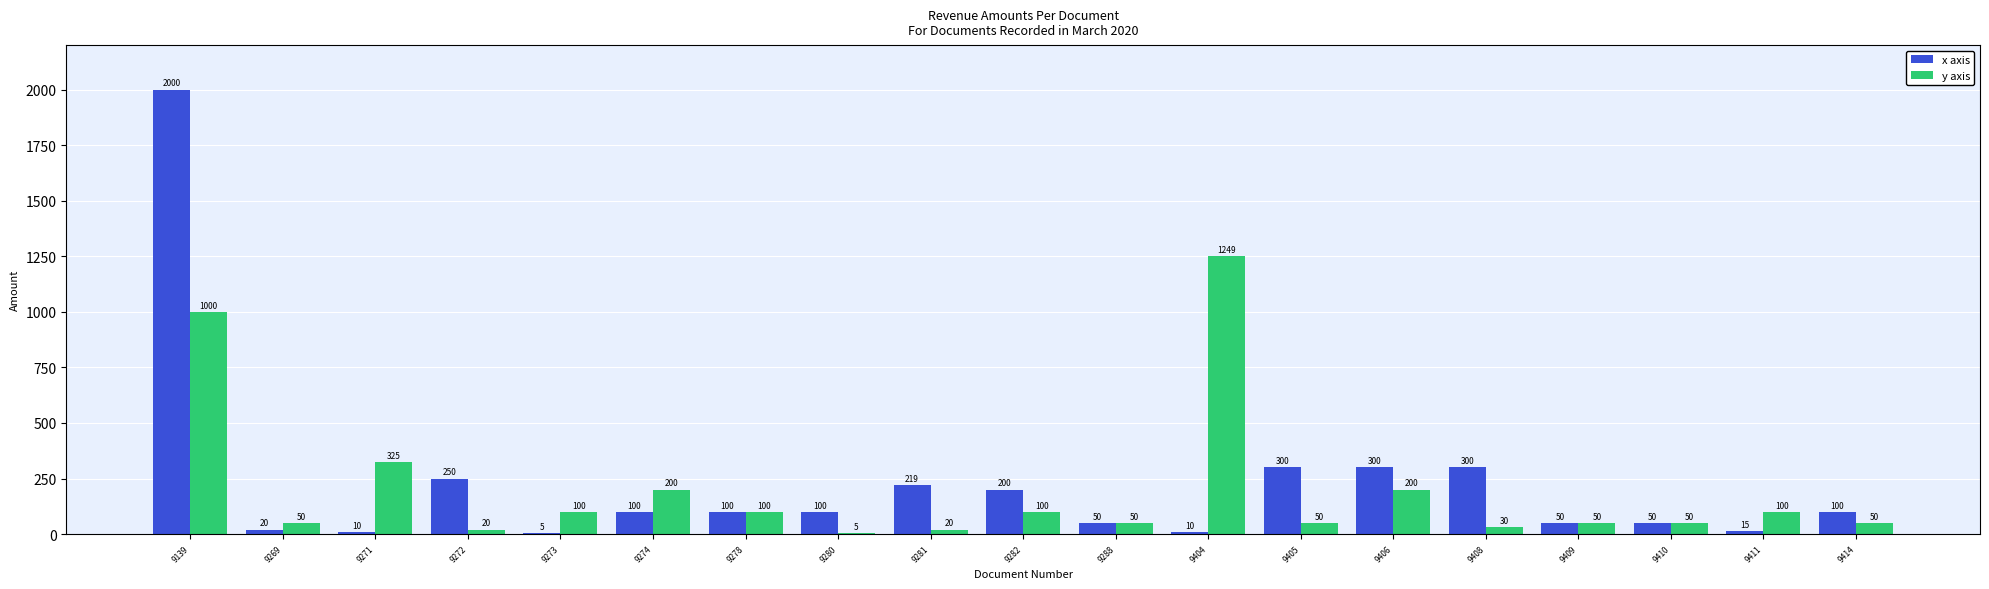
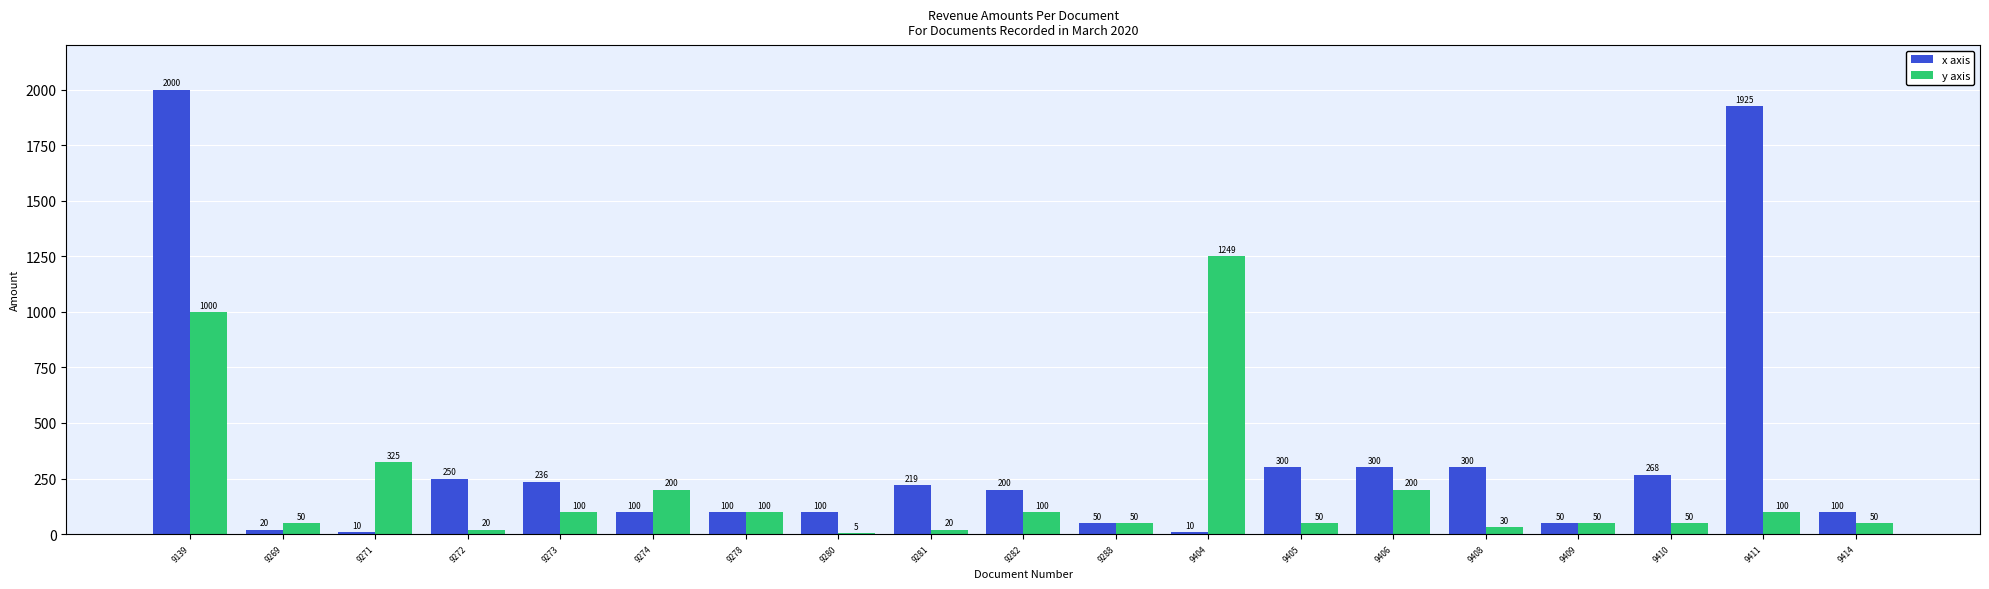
  {
    "x axis": {
      "9139": 2000,
      "9269": 20,
      "9271": 10,
      "9272": 250,
-     "9273": 5,
+     "9273": 236,
      "9274": 100,
      "9278": 100,
      "9280": 100,
      "9281": 219,
      "9282": 200,
      "9288": 50,
      "9404": 10,
      "9405": 300,
      "9406": 300,
      "9408": 300,
      "9409": 50,
-     "9410": 50,
-     "9411": 15,
+     "9410": 268,
+     "9411": 1925,
      "9414": 100
    },
    "y axis": {
      "9139": 1000,
      "9269": 50,
      "9271": 325,
      "9272": 20,
      "9273": 100,
      "9274": 200,
      "9278": 100,
      "9280": 5,
      "9281": 20,
      "9282": 100,
      "9288": 50,
      "9404": 1249,
      "9405": 50,
      "9406": 200,
      "9408": 30,
      "9409": 50,
      "9410": 50,
      "9411": 100,
      "9414": 50
    }
  }
